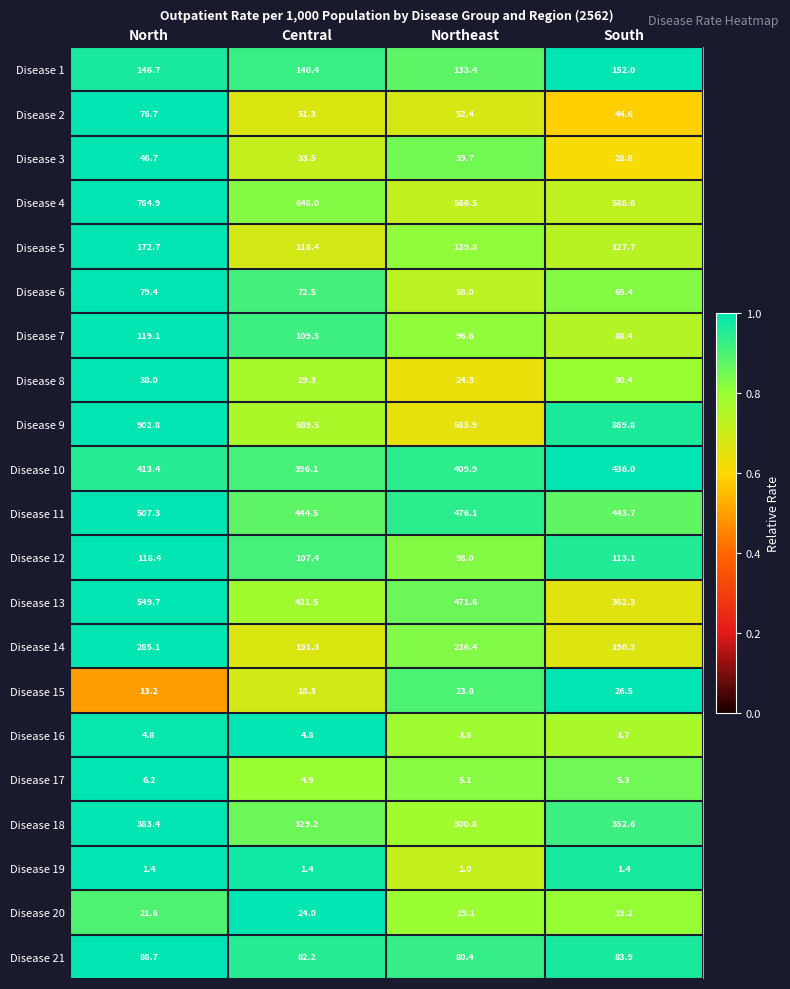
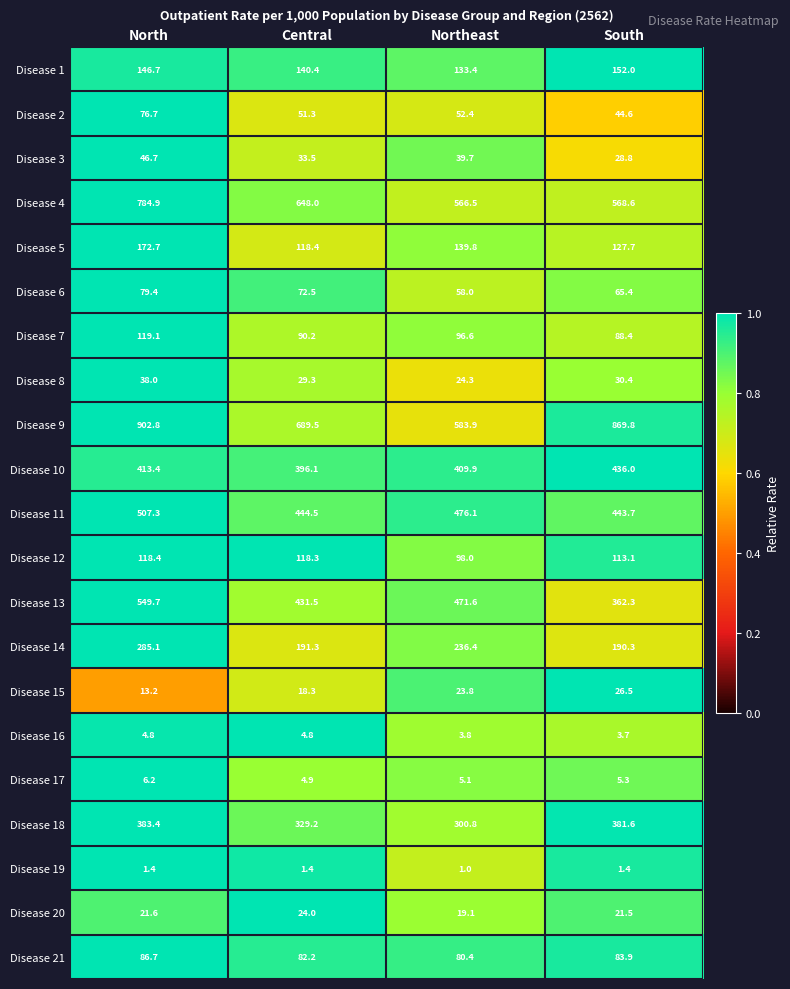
  {
    "Disease 1": {
      "North": 146.7,
      "Central": 140.4,
      "Northeast": 133.4,
      "South": 152.0
    },
    "Disease 2": {
      "North": 76.7,
      "Central": 51.3,
      "Northeast": 52.4,
      "South": 44.6
    },
    "Disease 3": {
      "North": 46.7,
      "Central": 33.5,
      "Northeast": 39.7,
      "South": 28.8
    },
    "Disease 4": {
      "North": 784.9,
      "Central": 648.0,
      "Northeast": 566.5,
      "South": 568.6
    },
    "Disease 5": {
      "North": 172.7,
      "Central": 118.4,
      "Northeast": 139.8,
      "South": 127.7
    },
    "Disease 6": {
      "North": 79.4,
      "Central": 72.5,
      "Northeast": 58.0,
      "South": 65.4
    },
    "Disease 7": {
      "North": 119.1,
-     "Central": 109.5,
+     "Central": 90.2,
      "Northeast": 96.6,
      "South": 88.4
    },
    "Disease 8": {
      "North": 38.0,
      "Central": 29.3,
      "Northeast": 24.3,
      "South": 30.4
    },
    "Disease 9": {
      "North": 902.8,
      "Central": 689.5,
      "Northeast": 583.9,
      "South": 869.8
    },
    "Disease 10": {
      "North": 413.4,
      "Central": 396.1,
      "Northeast": 409.9,
      "South": 436.0
    },
    "Disease 11": {
      "North": 507.3,
      "Central": 444.5,
      "Northeast": 476.1,
      "South": 443.7
    },
    "Disease 12": {
      "North": 118.4,
-     "Central": 107.4,
+     "Central": 118.3,
      "Northeast": 98.0,
      "South": 113.1
    },
    "Disease 13": {
      "North": 549.7,
      "Central": 431.5,
      "Northeast": 471.6,
      "South": 362.3
    },
    "Disease 14": {
      "North": 285.1,
      "Central": 191.3,
      "Northeast": 236.4,
      "South": 190.3
    },
    "Disease 15": {
      "North": 13.2,
      "Central": 18.3,
      "Northeast": 23.8,
      "South": 26.5
    },
    "Disease 16": {
      "North": 4.8,
      "Central": 4.8,
      "Northeast": 3.8,
      "South": 3.7
    },
    "Disease 17": {
      "North": 6.2,
      "Central": 4.9,
      "Northeast": 5.1,
      "South": 5.3
    },
    "Disease 18": {
      "North": 383.4,
      "Central": 329.2,
      "Northeast": 300.8,
-     "South": 352.6
+     "South": 381.6
    },
    "Disease 19": {
      "North": 1.4,
      "Central": 1.4,
      "Northeast": 1.0,
      "South": 1.4
    },
    "Disease 20": {
      "North": 21.6,
      "Central": 24.0,
      "Northeast": 19.1,
-     "South": 19.2
+     "South": 21.5
    },
    "Disease 21": {
      "North": 86.7,
      "Central": 82.2,
      "Northeast": 80.4,
      "South": 83.9
    }
  }
